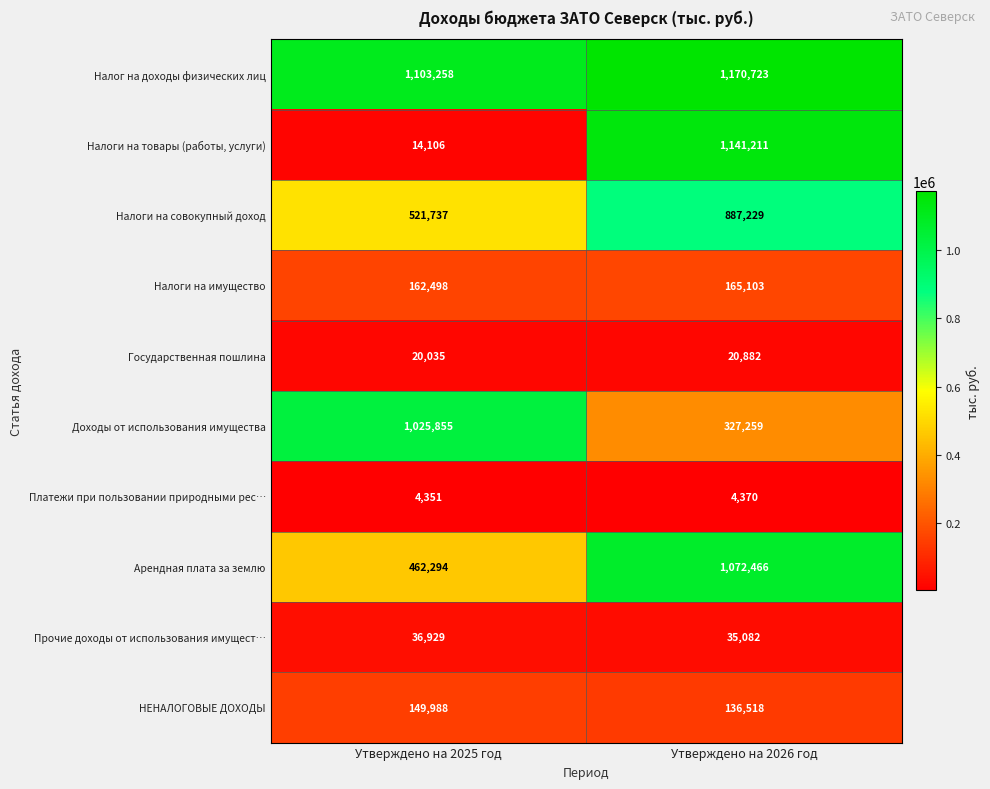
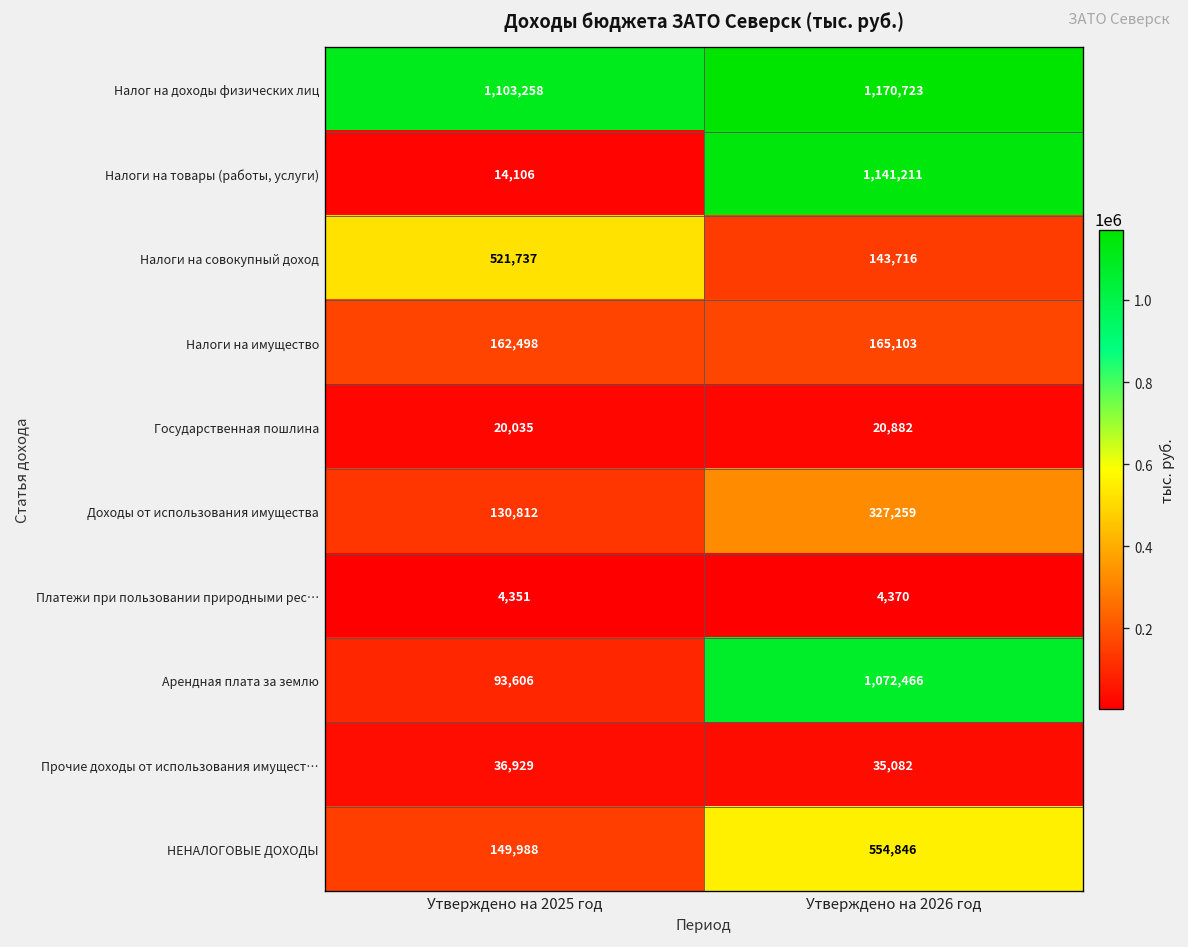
  {
    "Налог на доходы физических лиц": {
      "Утверждено на 2025 год": "1,103,258",
      "Утверждено на 2026 год": "1,170,723"
    },
    "Налоги на товары (работы, услуги)": {
      "Утверждено на 2025 год": "14,106",
      "Утверждено на 2026 год": "1,141,211"
    },
    "Налоги на совокупный доход": {
      "Утверждено на 2025 год": "521,737",
-     "Утверждено на 2026 год": "887,229"
+     "Утверждено на 2026 год": "143,716"
    },
    "Налоги на имущество": {
      "Утверждено на 2025 год": "162,498",
      "Утверждено на 2026 год": "165,103"
    },
    "Государственная пошлина": {
      "Утверждено на 2025 год": "20,035",
      "Утверждено на 2026 год": "20,882"
    },
    "Доходы от использования имущества": {
-     "Утверждено на 2025 год": "1,025,855",
+     "Утверждено на 2025 год": "130,812",
      "Утверждено на 2026 год": "327,259"
    },
    "Платежи при пользовании природными рес…": {
      "Утверждено на 2025 год": "4,351",
      "Утверждено на 2026 год": "4,370"
    },
    "Арендная плата за землю": {
-     "Утверждено на 2025 год": "462,294",
+     "Утверждено на 2025 год": "93,606",
      "Утверждено на 2026 год": "1,072,466"
    },
    "Прочие доходы от использования имущест…": {
      "Утверждено на 2025 год": "36,929",
      "Утверждено на 2026 год": "35,082"
    },
    "НЕНАЛОГОВЫЕ ДОХОДЫ": {
      "Утверждено на 2025 год": "149,988",
-     "Утверждено на 2026 год": "136,518"
+     "Утверждено на 2026 год": "554,846"
    }
  }
